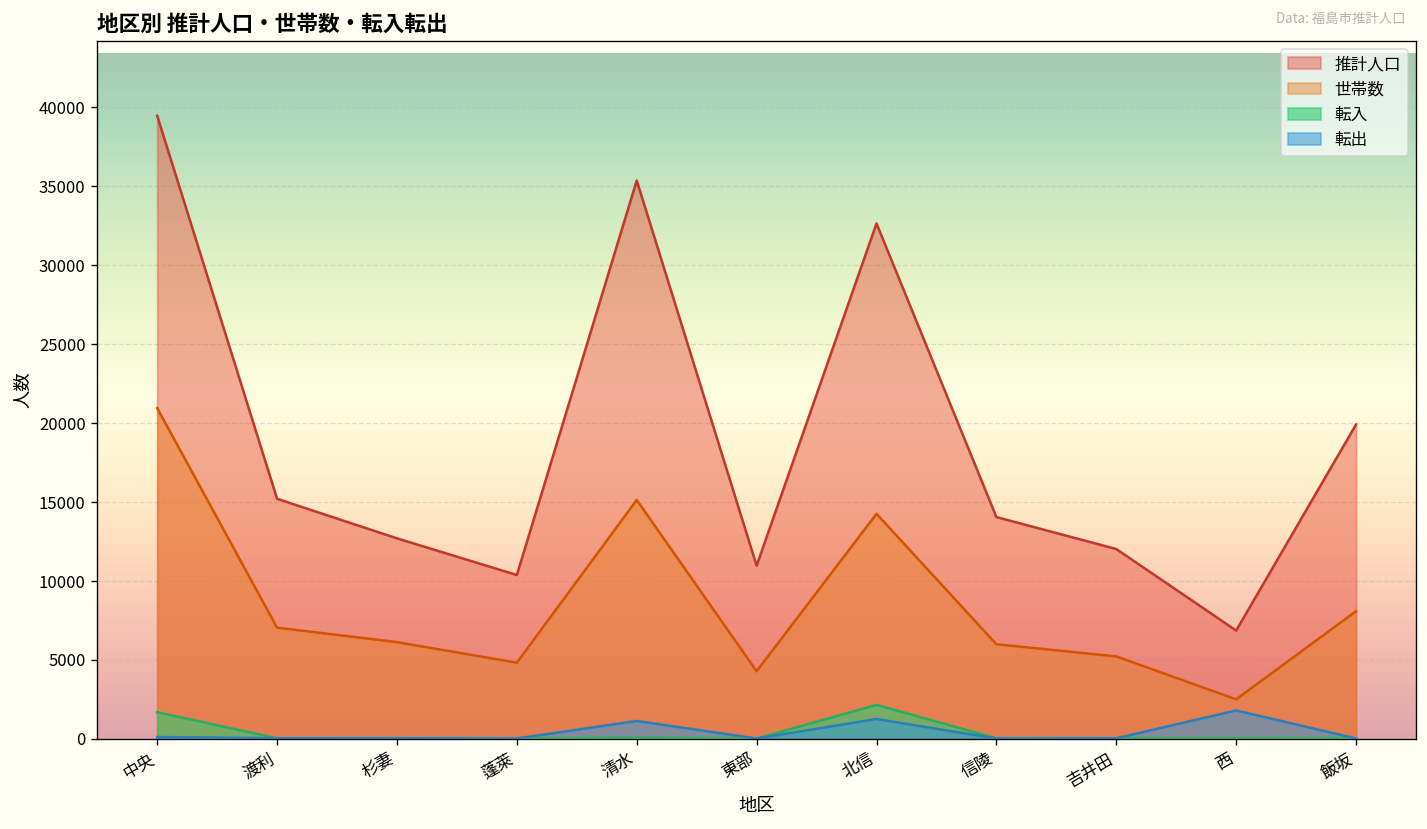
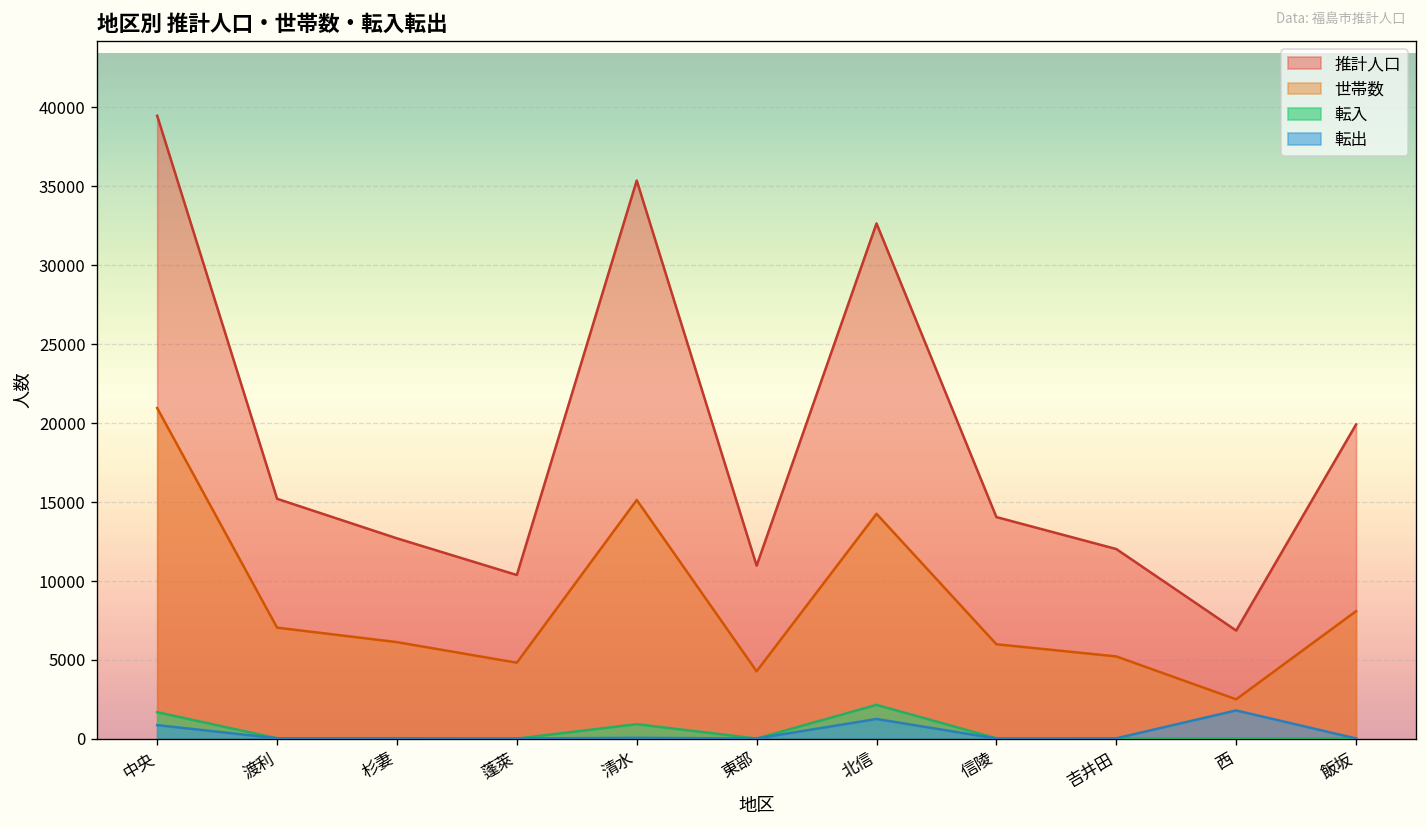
  {
    "転入": {
      "中央": 1700,
-     "清水": 100,
+     "清水": 900,
      "北信": 2100,
      "西": 0
    },
    "転出": {
-     "中央": 100,
-     "清水": 1100,
+     "中央": 900,
+     "清水": 100,
      "北信": 1300,
      "西": 1800
    }
  }
